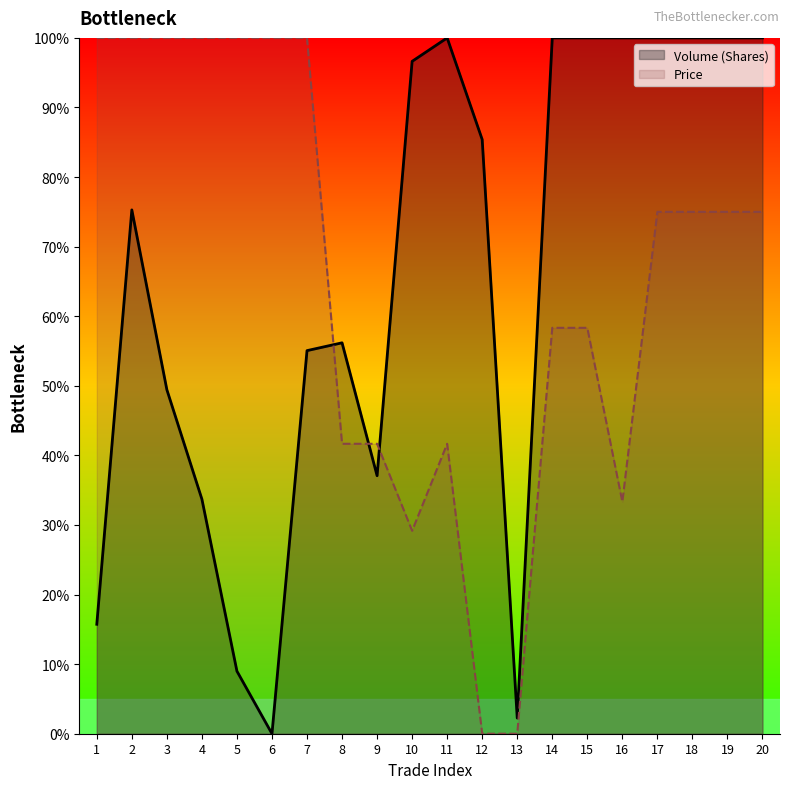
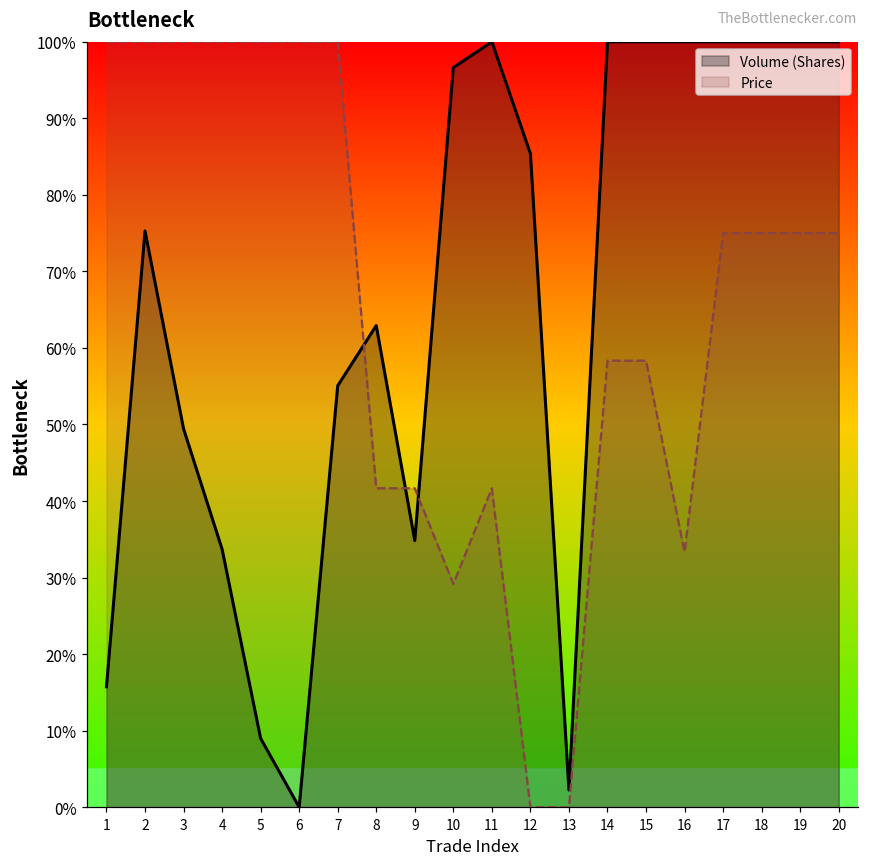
  {
    "Volume (Shares)": {
      "1": "16%",
      "2": "75%",
      "3": "49%",
      "4": "34%",
      "5": "9%",
      "7": "55%",
-     "8": "56%",
-     "9": "37%",
+     "8": "63%",
+     "9": "35%",
      "10": "97%",
      "11": "100%",
      "12": "85%",
      "14": "100%",
      "15": "100%",
      "16": "100%",
      "17": "100%",
      "18": "100%",
      "19": "100%",
      "20": "100%"
    },
    "Price": {
      "1": "100%",
      "2": "100%",
      "3": "100%",
      "4": "100%",
      "5": "100%",
      "6": "100%",
      "7": "100%",
      "8": "42%",
      "9": "42%",
      "10": "29%",
      "11": "42%",
      "14": "58%",
      "15": "58%",
      "16": "33%",
      "17": "75%",
      "18": "75%",
      "19": "75%",
      "20": "75%"
    }
  }
